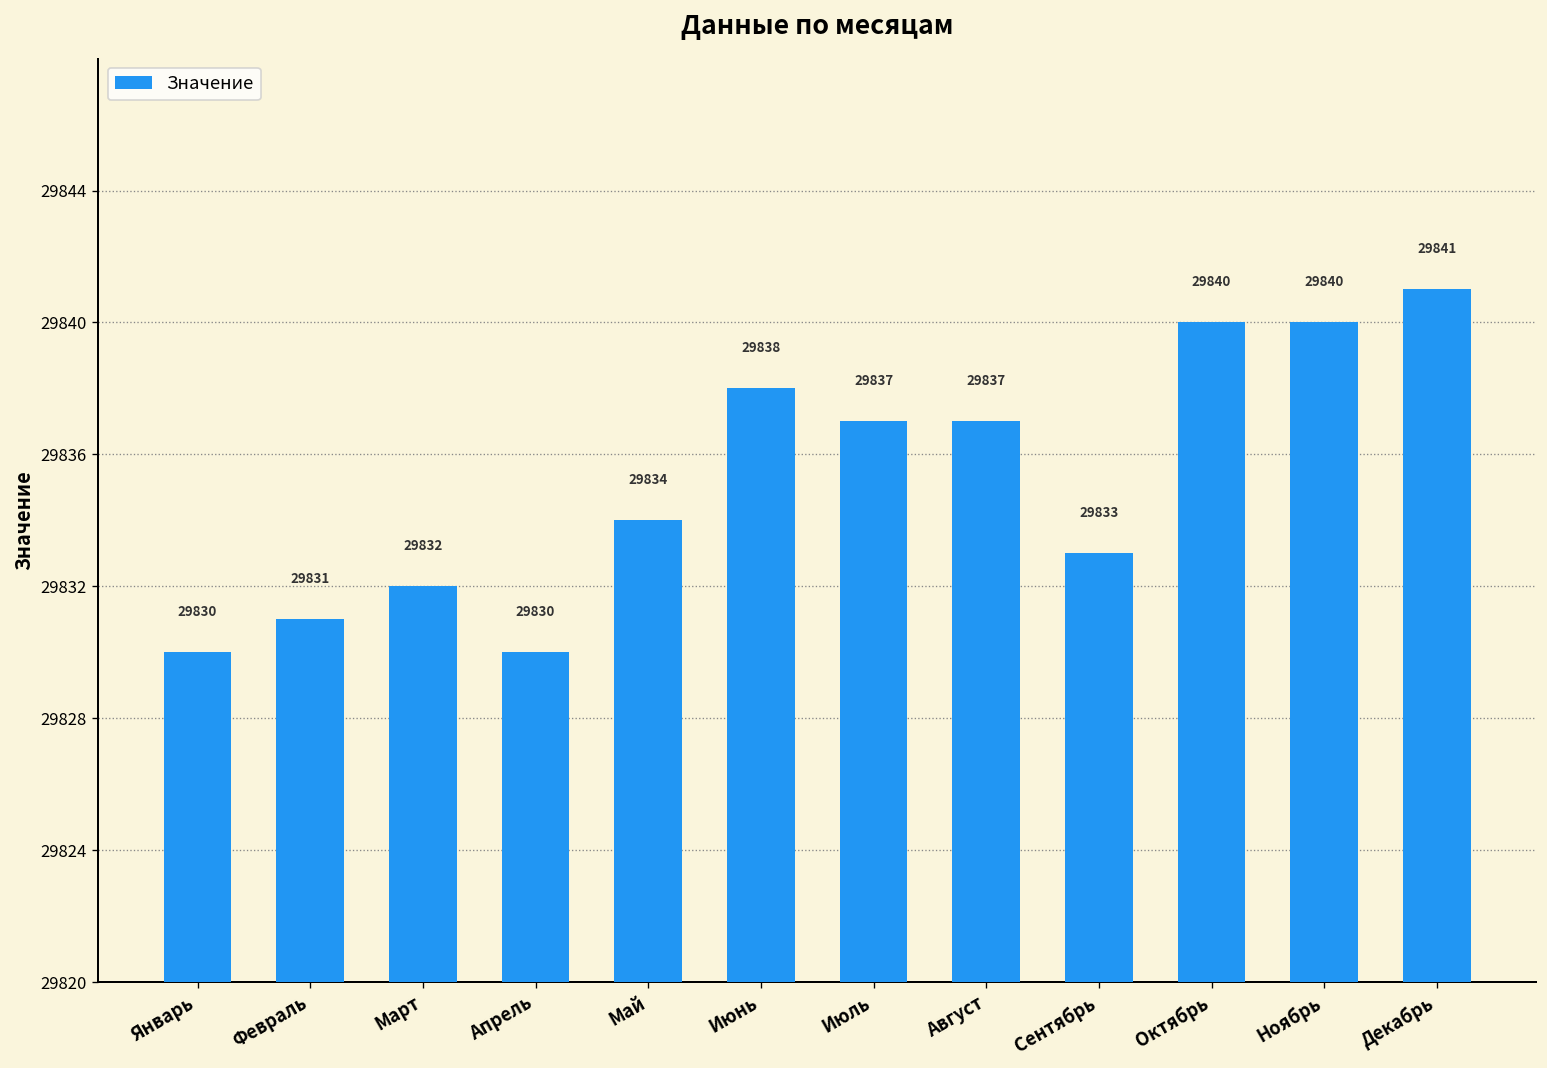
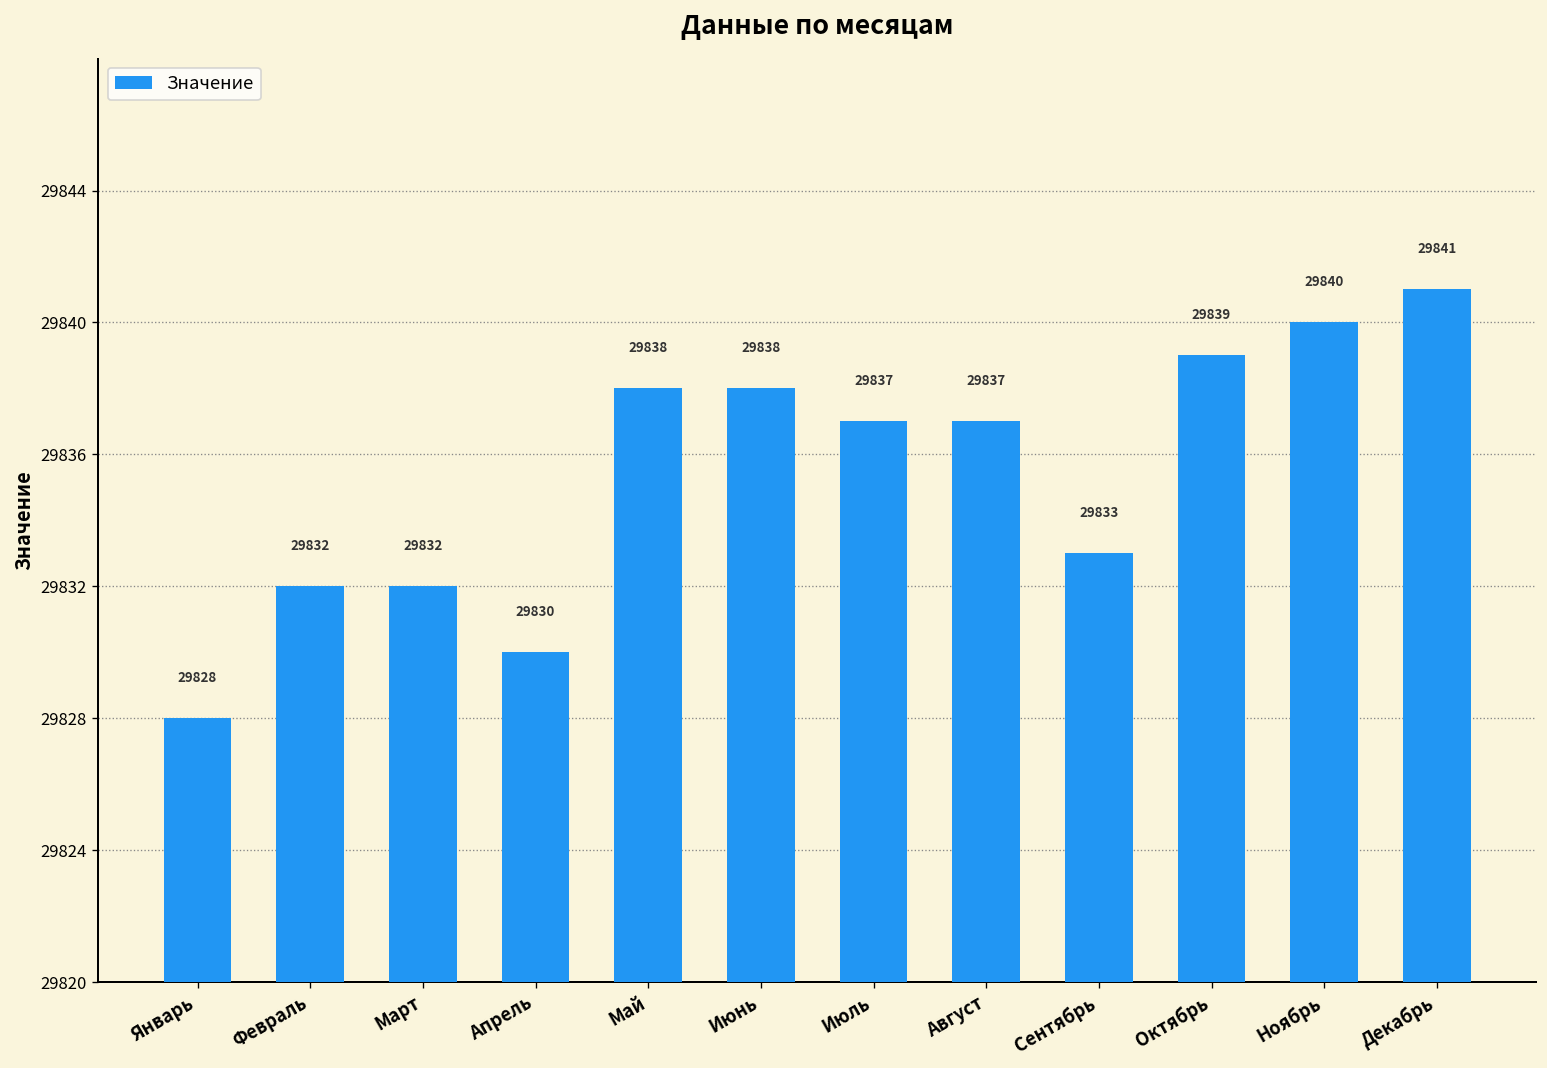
  {
-   "Январь": 29830,
-   "Февраль": 29831,
-   "Май": 29834,
-   "Октябрь": 29840
+   "Январь": 29828,
+   "Февраль": 29832,
+   "Май": 29838,
+   "Октябрь": 29839
  }
